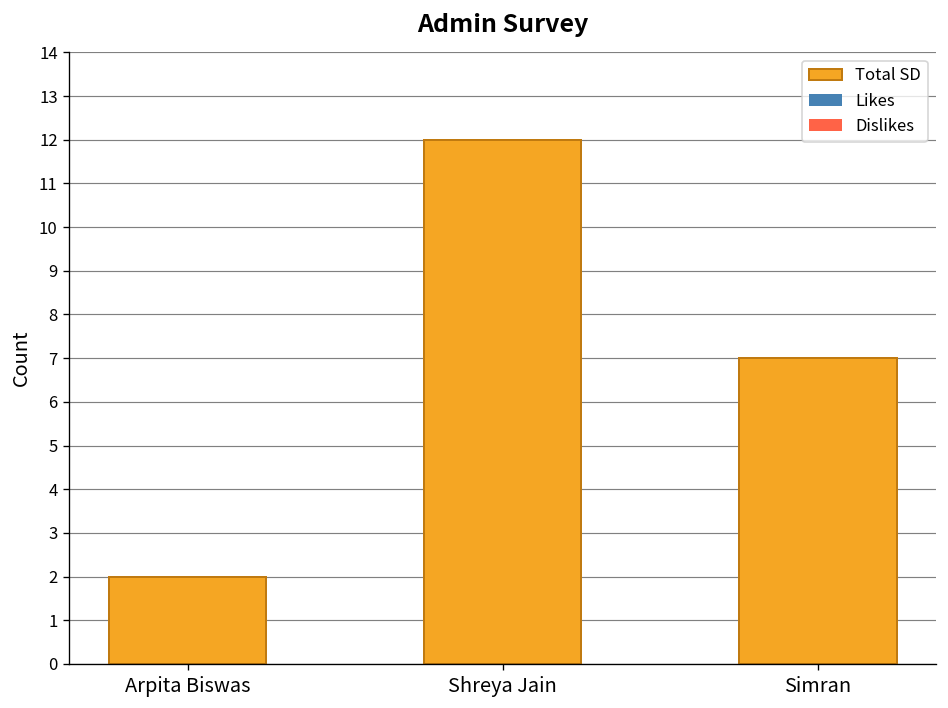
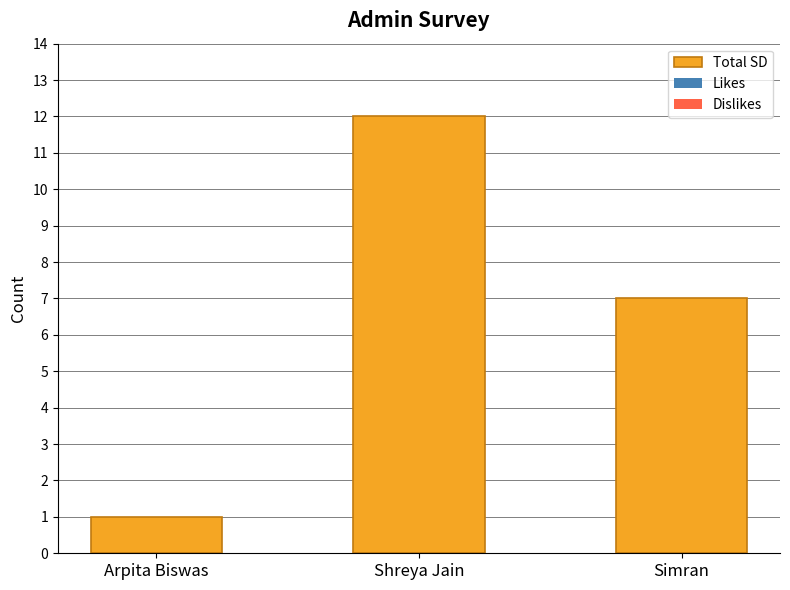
  {
    "Total SD": {
-     "Arpita Biswas": 2,
+     "Arpita Biswas": 1,
      "Shreya Jain": 12,
      "Simran": 7
    },
    "Dislikes": {
      "Arpita Biswas": 0,
      "Shreya Jain": 0,
      "Simran": 0
    }
  }
